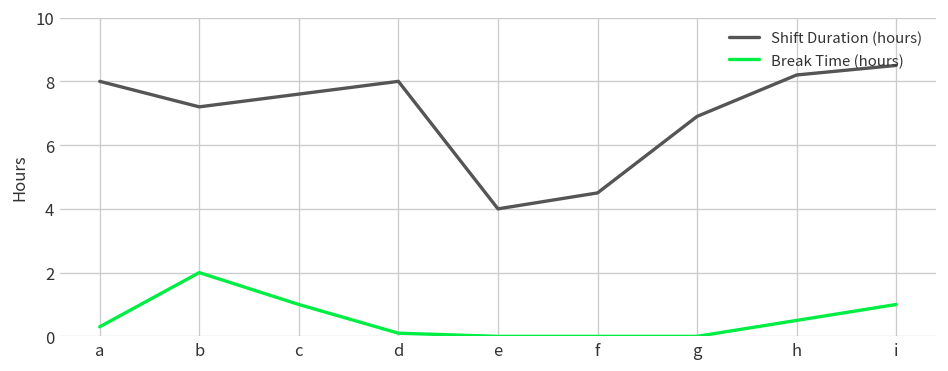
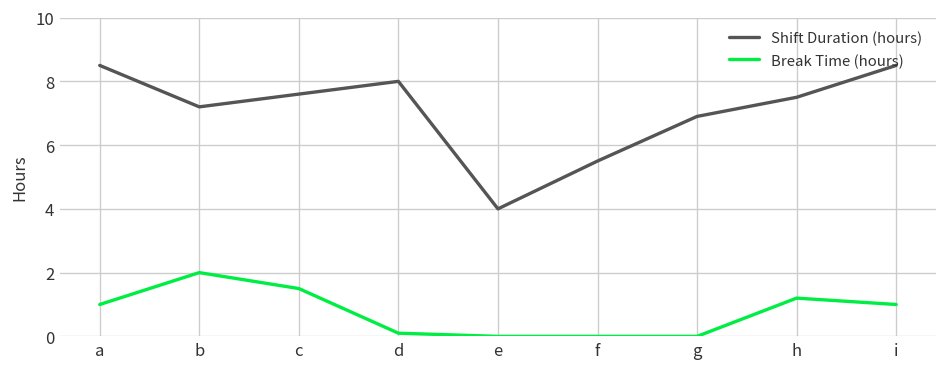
  {
    "Shift Duration (hours)": {
-     "a": 8.0,
+     "a": 8.5,
      "b": 7.2,
      "c": 7.6,
      "d": 8.0,
      "e": 4.0,
-     "f": 4.5,
+     "f": 5.5,
      "g": 6.9,
-     "h": 8.2,
+     "h": 7.5,
      "i": 8.5
    },
    "Break Time (hours)": {
-     "a": 0.3,
+     "a": 1.0,
      "b": 2.0,
-     "c": 1.0,
+     "c": 1.5,
      "d": 0.1,
      "e": 0.0,
      "f": 0.0,
      "g": 0.0,
-     "h": 0.5,
+     "h": 1.2,
      "i": 1.0
    }
  }
